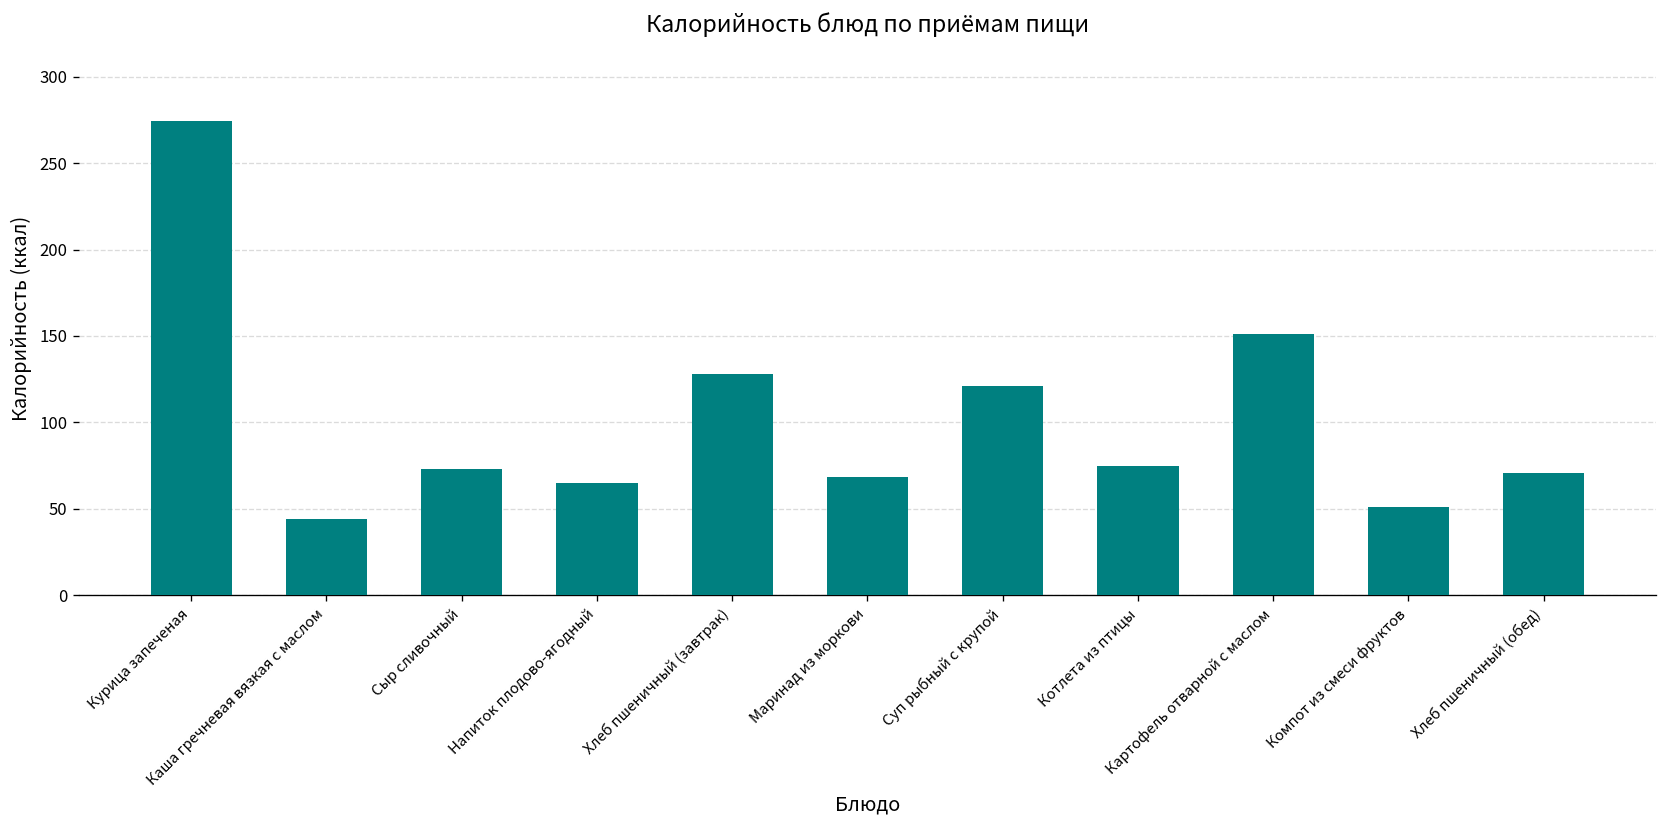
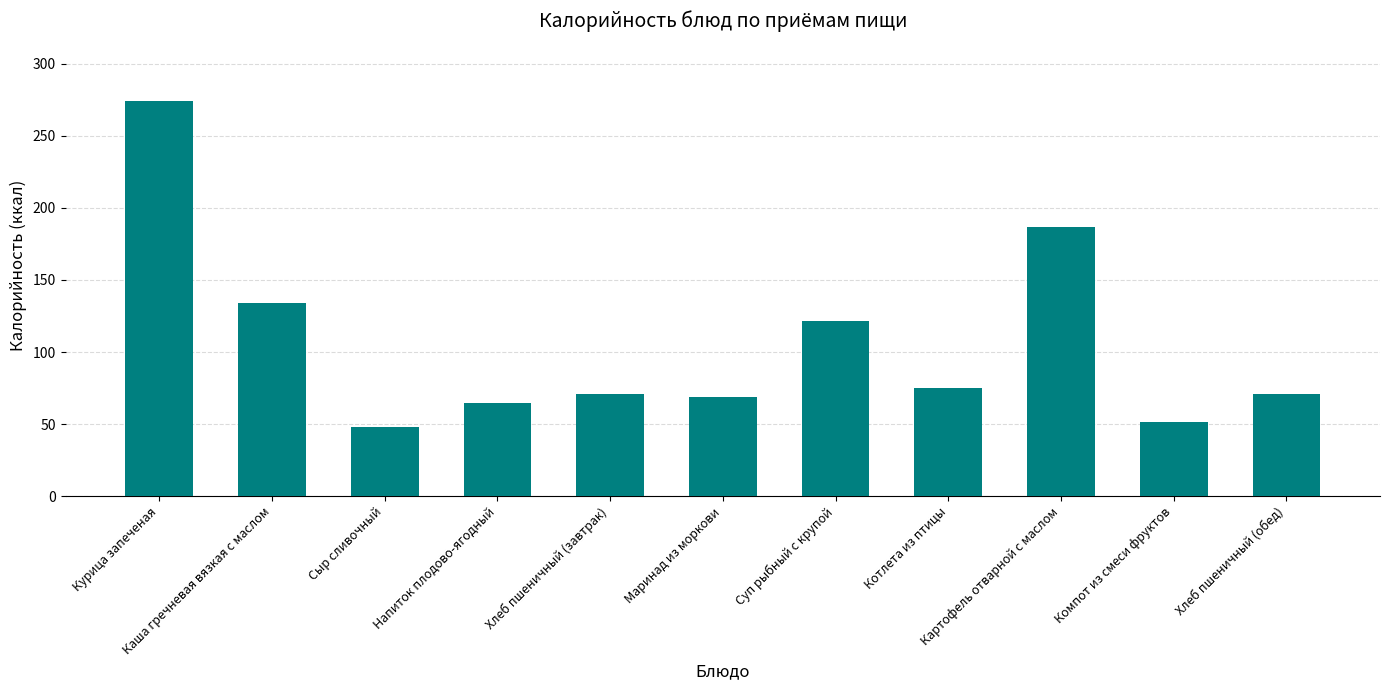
  {
    "Курица запеченая": 275,
-   "Каша гречневая вязкая с маслом": 44,
-   "Сыр сливочный": 73,
+   "Каша гречневая вязкая с маслом": 134,
+   "Сыр сливочный": 48,
    "Напиток плодово-ягодный": 65,
-   "Хлеб пшеничный (завтрак)": 128,
+   "Хлеб пшеничный (завтрак)": 71,
    "Маринад из моркови": 69,
    "Суп рыбный с крупой": 121,
    "Котлета из птицы": 75,
-   "Картофель отварной с маслом": 151,
+   "Картофель отварной с маслом": 187,
    "Компот из смеси фруктов": 51,
    "Хлеб пшеничный (обед)": 71
  }
